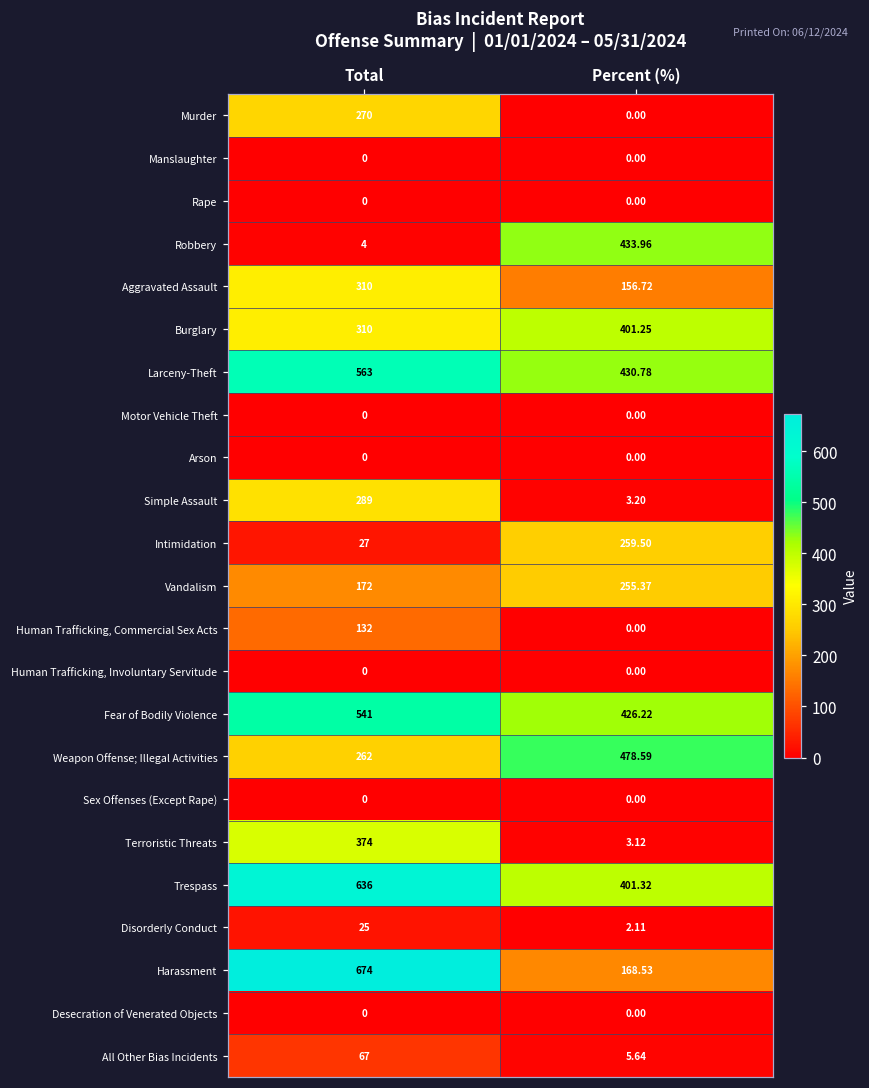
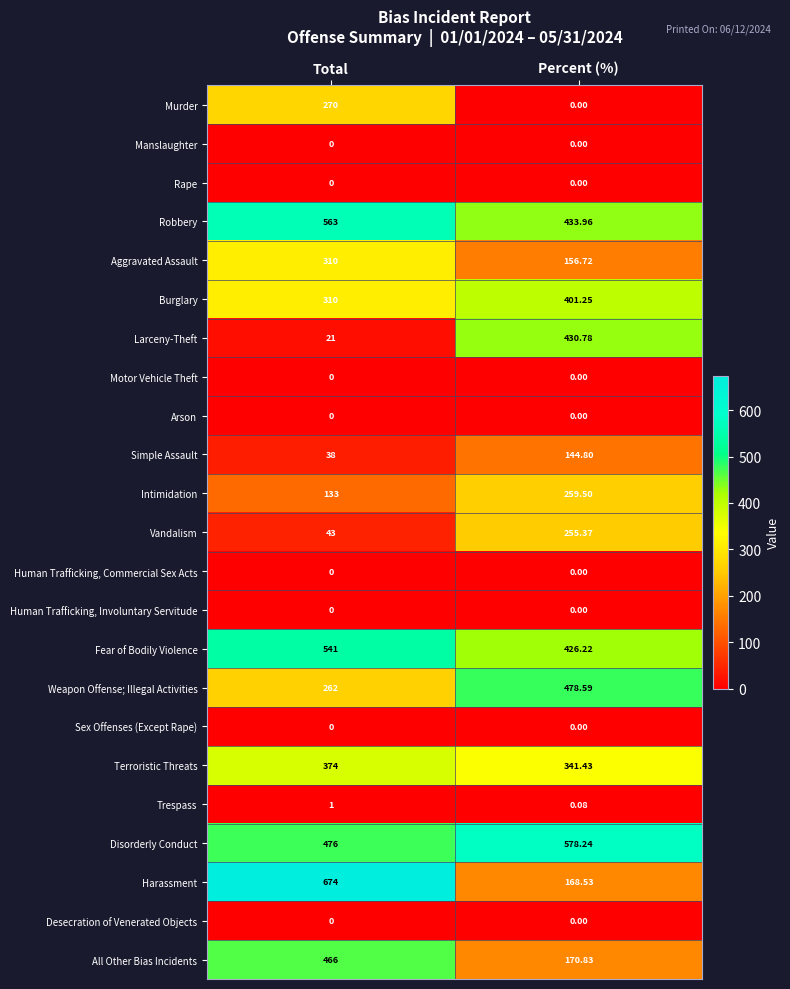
  {
    "Murder": {
      "Total": 270,
      "Percent (%)": 0.00
    },
    "Manslaughter": {
      "Total": 0,
      "Percent (%)": 0.00
    },
    "Rape": {
      "Total": 0,
      "Percent (%)": 0.00
    },
    "Robbery": {
-     "Total": 4,
+     "Total": 563,
      "Percent (%)": 433.96
    },
    "Aggravated Assault": {
      "Total": 310,
      "Percent (%)": 156.72
    },
    "Burglary": {
      "Total": 310,
      "Percent (%)": 401.25
    },
    "Larceny-Theft": {
-     "Total": 563,
+     "Total": 21,
      "Percent (%)": 430.78
    },
    "Motor Vehicle Theft": {
      "Total": 0,
      "Percent (%)": 0.00
    },
    "Arson": {
      "Total": 0,
      "Percent (%)": 0.00
    },
    "Simple Assault": {
-     "Total": 289,
-     "Percent (%)": 3.20
+     "Total": 38,
+     "Percent (%)": 144.80
    },
    "Intimidation": {
-     "Total": 27,
+     "Total": 133,
      "Percent (%)": 259.50
    },
    "Vandalism": {
-     "Total": 172,
+     "Total": 43,
      "Percent (%)": 255.37
    },
    "Human Trafficking, Commercial Sex Acts": {
-     "Total": 132,
+     "Total": 0,
      "Percent (%)": 0.00
    },
    "Human Trafficking, Involuntary Servitude": {
      "Total": 0,
      "Percent (%)": 0.00
    },
    "Fear of Bodily Violence": {
      "Total": 541,
      "Percent (%)": 426.22
    },
    "Weapon Offense; Illegal Activities": {
      "Total": 262,
      "Percent (%)": 478.59
    },
    "Sex Offenses (Except Rape)": {
      "Total": 0,
      "Percent (%)": 0.00
    },
    "Terroristic Threats": {
      "Total": 374,
-     "Percent (%)": 3.12
+     "Percent (%)": 341.43
    },
    "Trespass": {
-     "Total": 636,
-     "Percent (%)": 401.32
+     "Total": 1,
+     "Percent (%)": 0.08
    },
    "Disorderly Conduct": {
-     "Total": 25,
-     "Percent (%)": 2.11
+     "Total": 476,
+     "Percent (%)": 578.24
    },
    "Harassment": {
      "Total": 674,
      "Percent (%)": 168.53
    },
    "Desecration of Venerated Objects": {
      "Total": 0,
      "Percent (%)": 0.00
    },
    "All Other Bias Incidents": {
-     "Total": 67,
-     "Percent (%)": 5.64
+     "Total": 466,
+     "Percent (%)": 170.83
    }
  }
